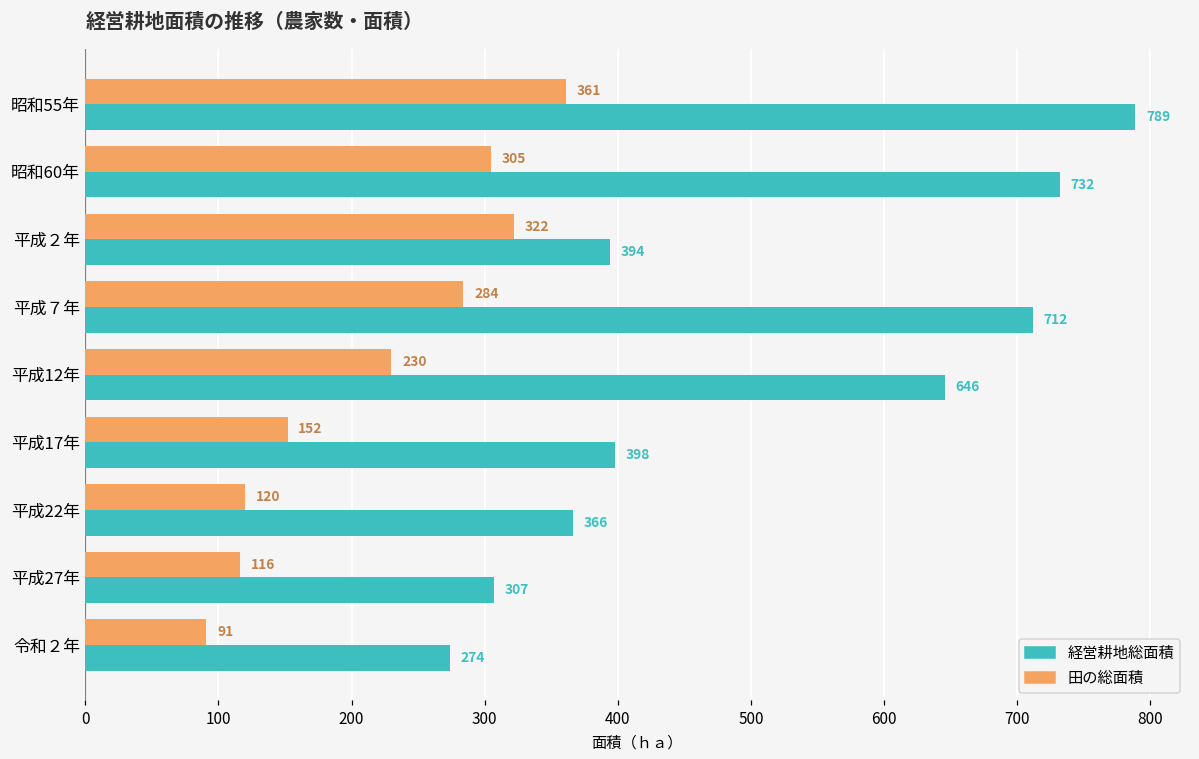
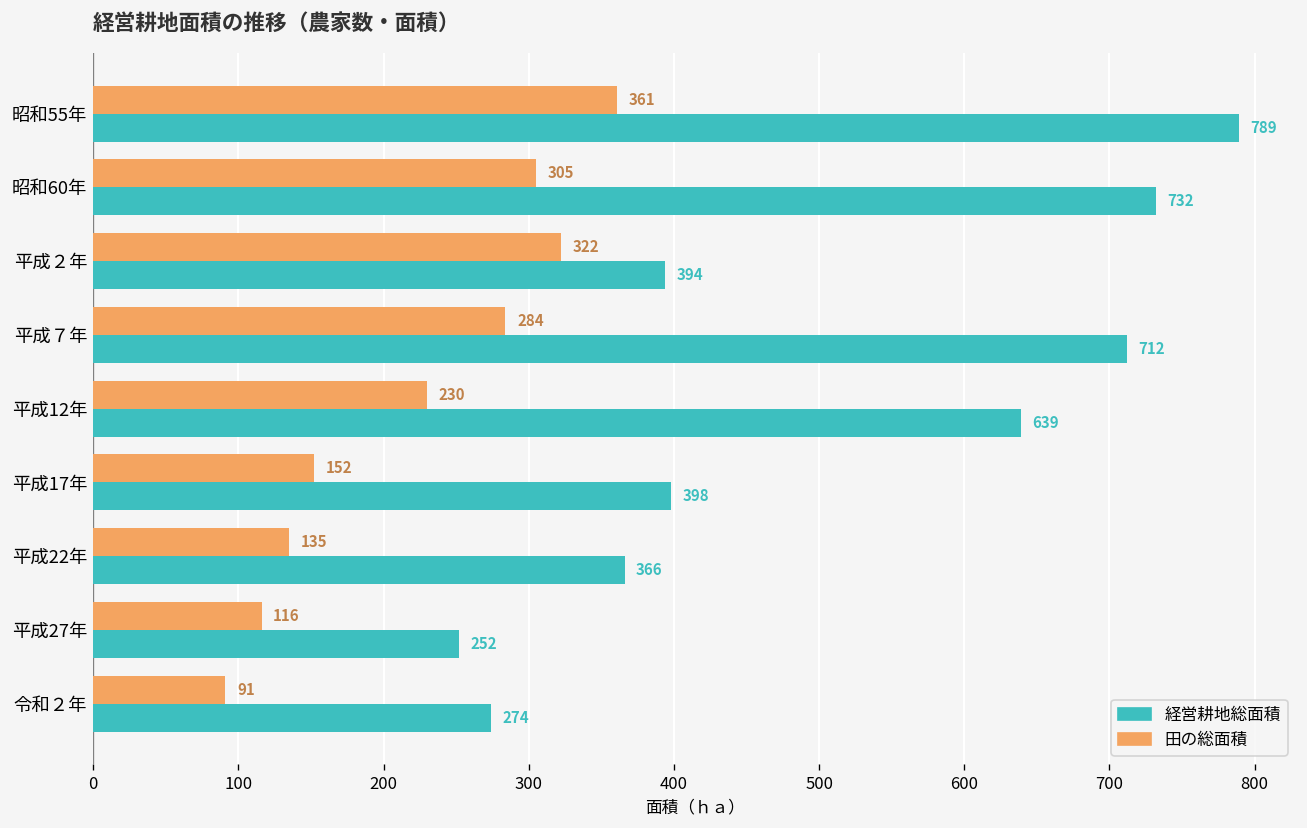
  {
    "経営耕地総面積": {
      "昭和55年": 789,
      "昭和60年": 732,
      "平成２年": 394,
      "平成７年": 712,
-     "平成12年": 646,
+     "平成12年": 639,
      "平成17年": 398,
      "平成22年": 366,
-     "平成27年": 307,
+     "平成27年": 252,
      "令和２年": 274
    },
    "田の総面積": {
      "昭和55年": 361,
      "昭和60年": 305,
      "平成２年": 322,
      "平成７年": 284,
      "平成12年": 230,
      "平成17年": 152,
-     "平成22年": 120,
+     "平成22年": 135,
      "平成27年": 116,
      "令和２年": 91
    }
  }
